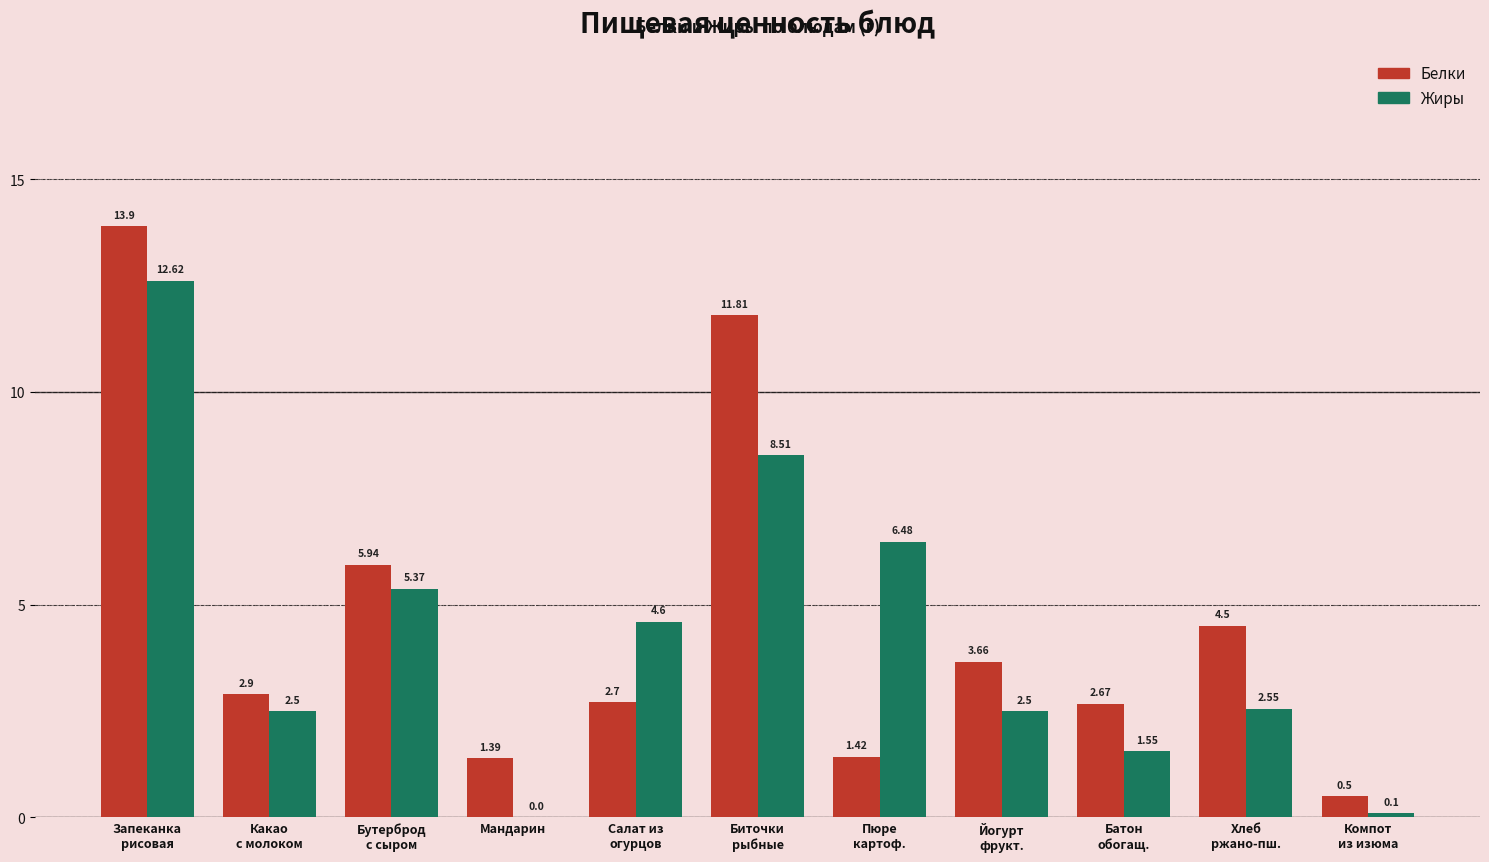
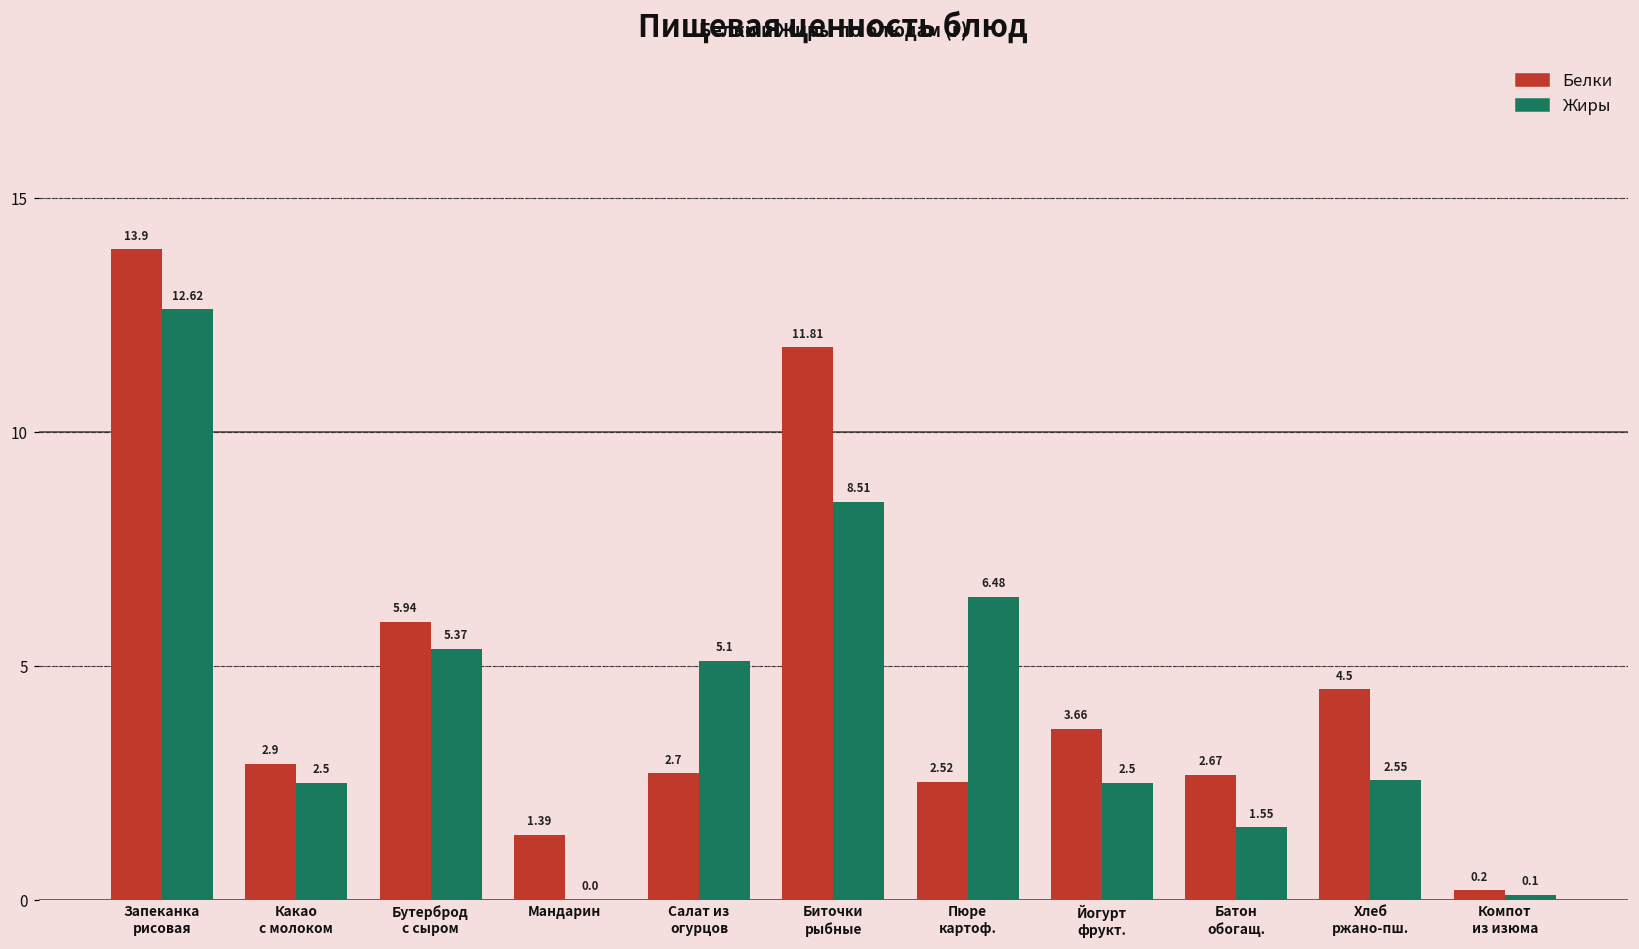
  {
    "Белки": {
      "Запеканка рисовая": 13.9,
      "Какао с молоком": 2.9,
      "Бутерброд с сыром": 5.94,
      "Мандарин": 1.39,
      "Салат из огурцов": 2.7,
      "Биточки рыбные": 11.81,
-     "Пюре картоф.": 1.42,
+     "Пюре картоф.": 2.52,
      "Йогурт фрукт.": 3.66,
      "Батон обогащ.": 2.67,
      "Хлеб ржано-пш.": 4.5,
-     "Компот из изюма": 0.5
+     "Компот из изюма": 0.2
    },
    "Жиры": {
      "Запеканка рисовая": 12.62,
      "Какао с молоком": 2.5,
      "Бутерброд с сыром": 5.37,
      "Мандарин": 0.0,
-     "Салат из огурцов": 4.6,
+     "Салат из огурцов": 5.1,
      "Биточки рыбные": 8.51,
      "Пюре картоф.": 6.48,
      "Йогурт фрукт.": 2.5,
      "Батон обогащ.": 1.55,
      "Хлеб ржано-пш.": 2.55,
      "Компот из изюма": 0.1
    }
  }
